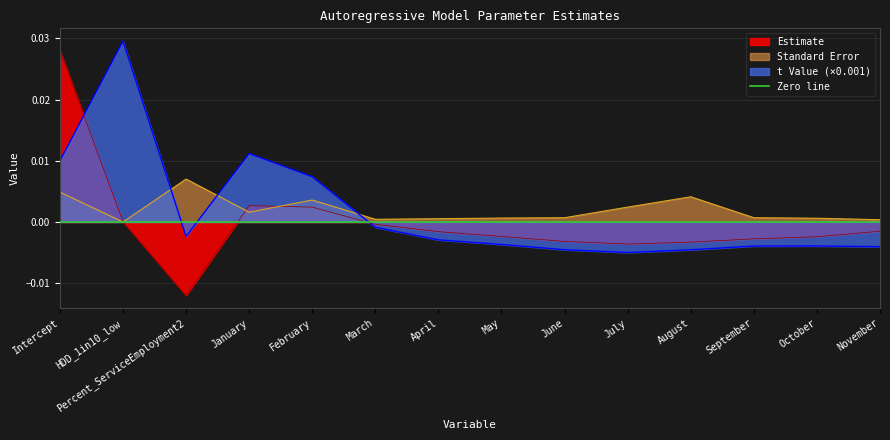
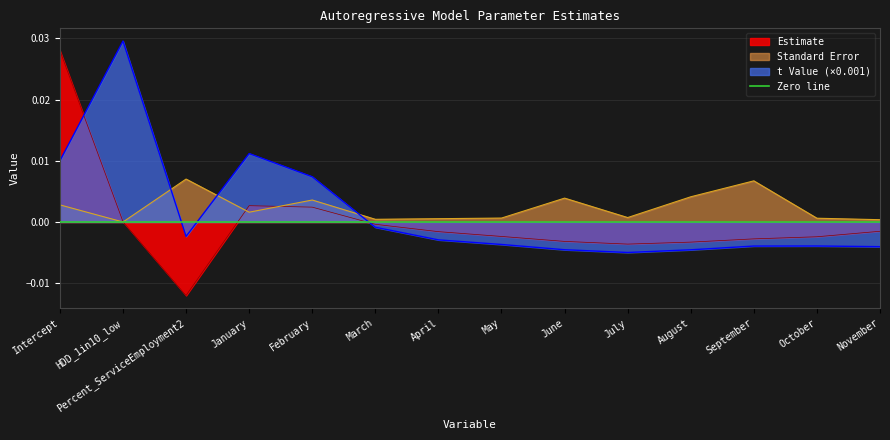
  {
    "Standard Error": {
-     "Intercept": 0.005,
+     "Intercept": 0.003,
      "Percent_ServiceEmployment2": 0.007,
      "January": 0.002,
      "February": 0.004,
      "March": 0.000,
      "April": 0.001,
      "May": 0.001,
-     "June": 0.001,
-     "July": 0.002,
+     "June": 0.004,
+     "July": 0.001,
      "August": 0.004,
-     "September": 0.001,
+     "September": 0.007,
      "October": 0.001
    }
  }
